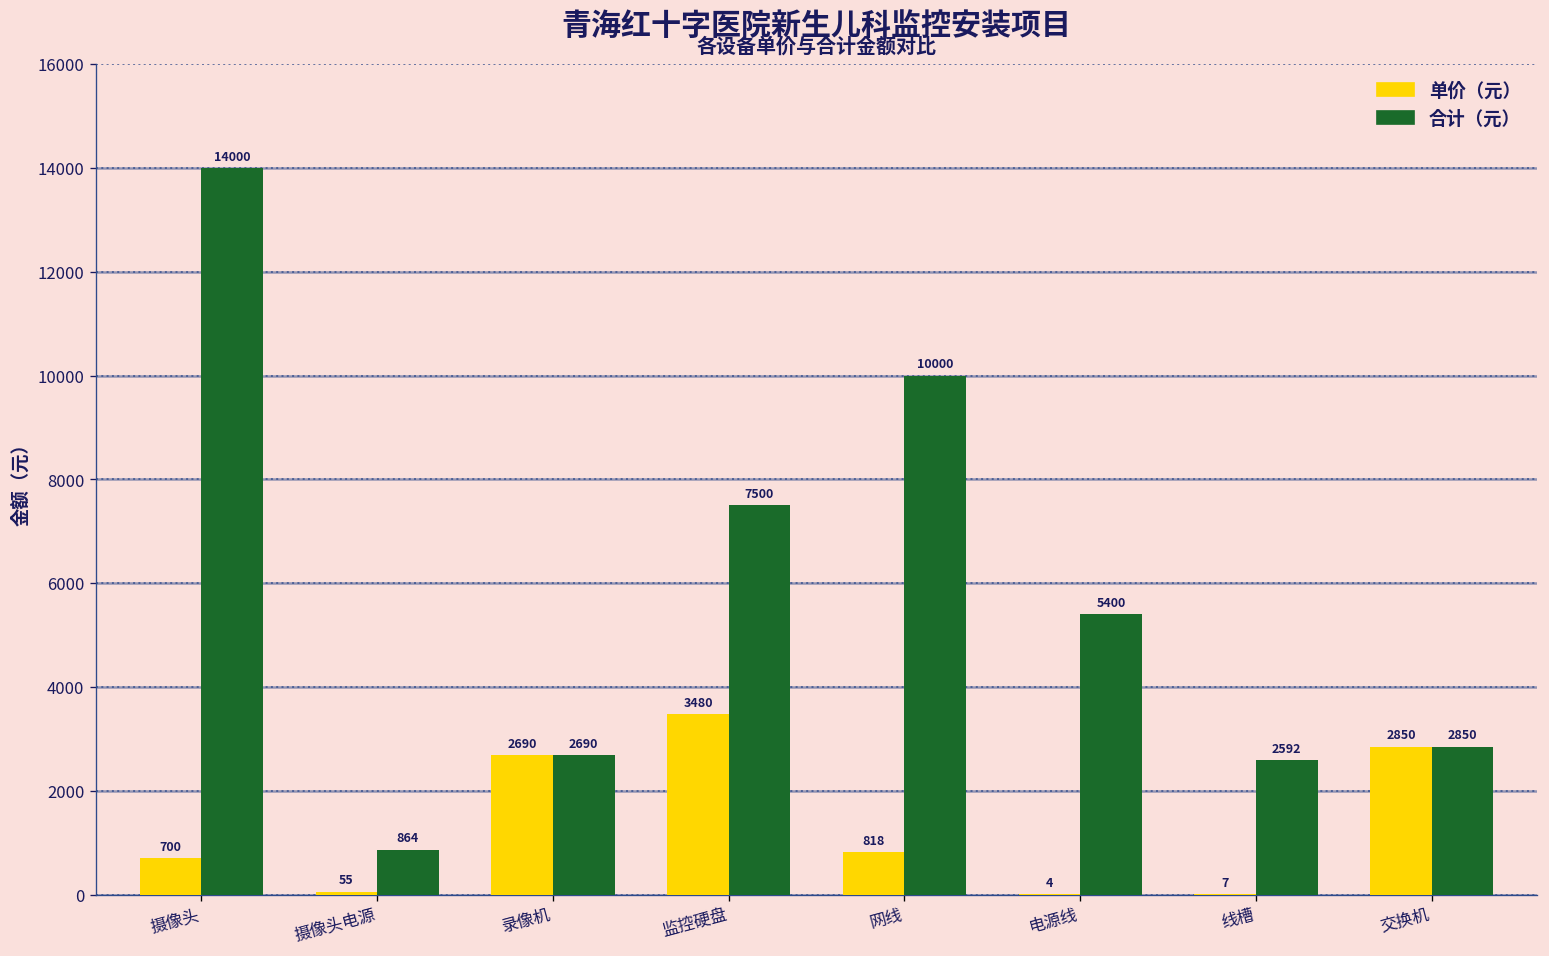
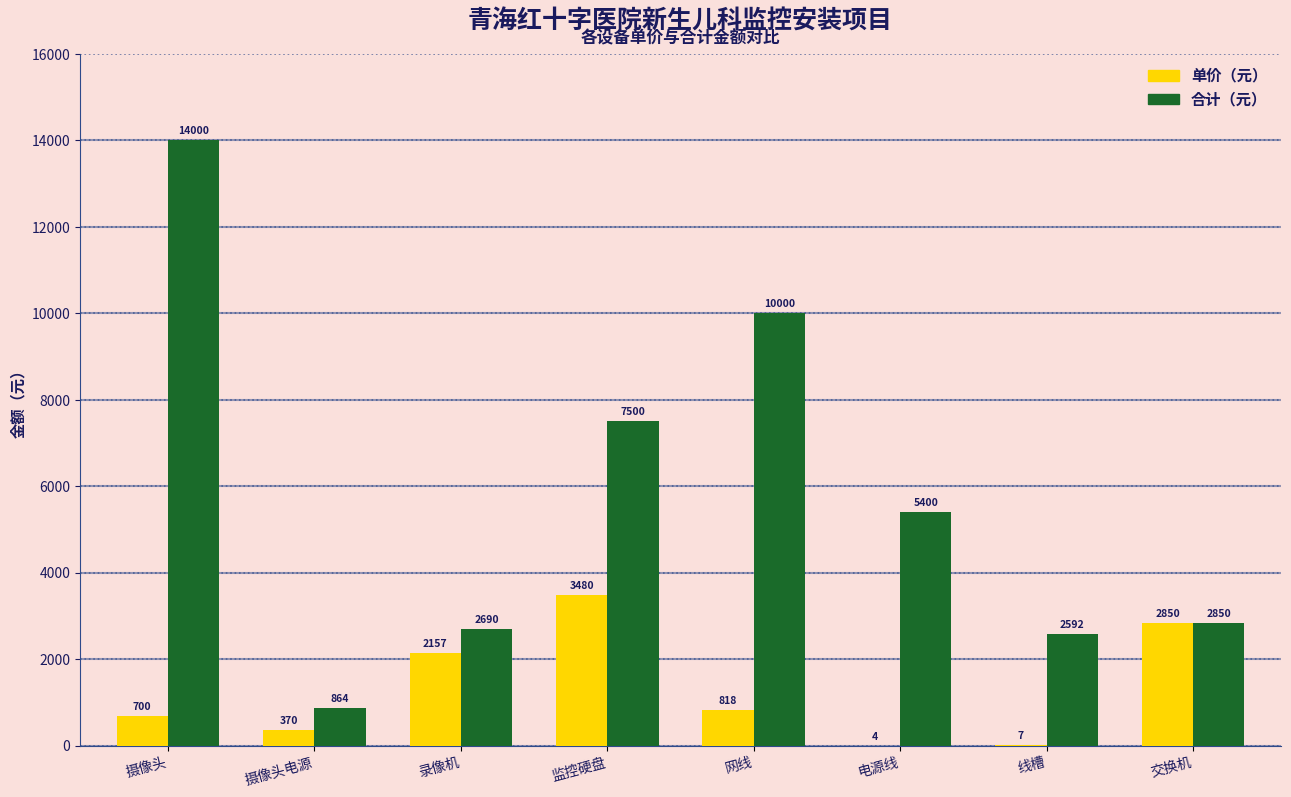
  {
    "单价（元）": {
      "摄像头": 700,
-     "摄像头电源": 55,
-     "录像机": 2690,
+     "摄像头电源": 370,
+     "录像机": 2157,
      "监控硬盘": 3480,
      "网线": 818,
      "电源线": 4,
      "线槽": 7,
      "交换机": 2850
    },
    "合计（元）": {
      "摄像头": 14000,
      "摄像头电源": 864,
      "录像机": 2690,
      "监控硬盘": 7500,
      "网线": 10000,
      "电源线": 5400,
      "线槽": 2592,
      "交换机": 2850
    }
  }
